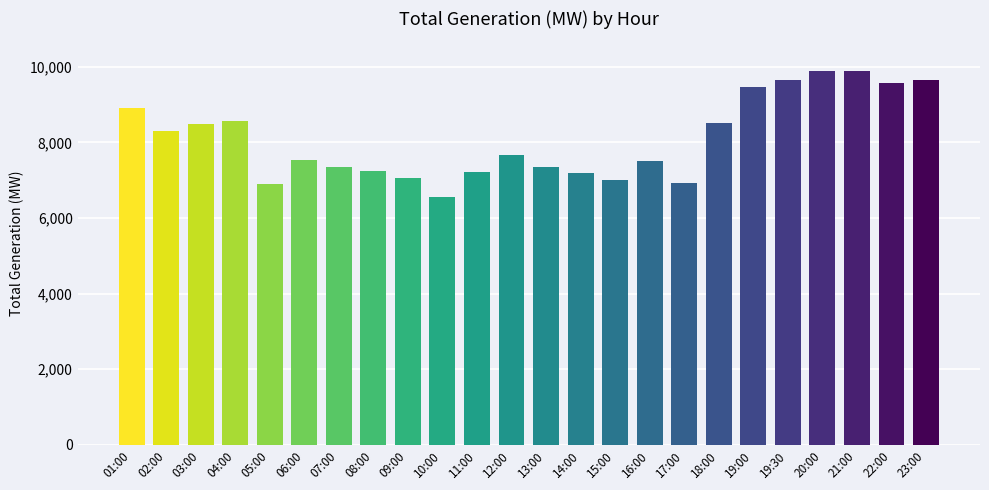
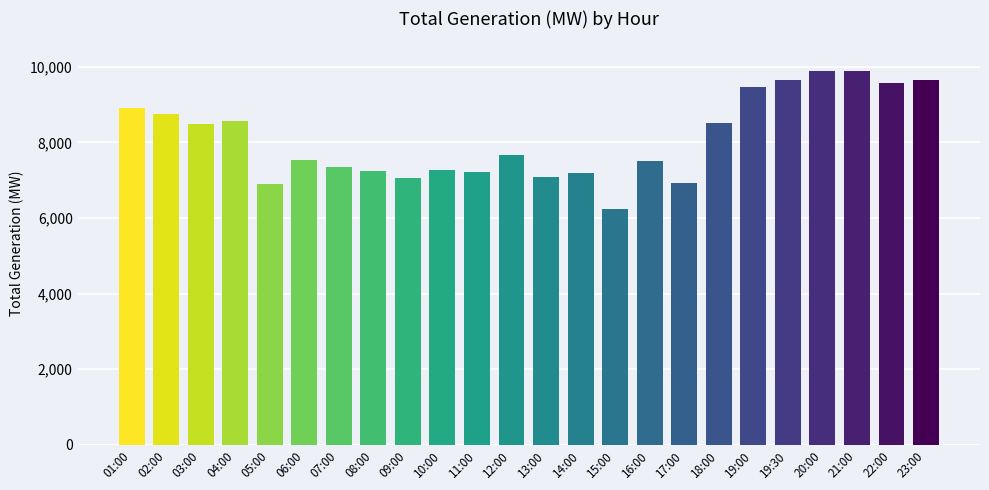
  {
    "01:00": "8,900",
-   "02:00": "8,300",
+   "02:00": "8,700",
    "03:00": "8,500",
    "04:00": "8,600",
    "05:00": "6,900",
    "06:00": "7,500",
    "07:00": "7,300",
    "08:00": "7,200",
    "09:00": "7,100",
-   "10:00": "6,500",
+   "10:00": "7,300",
    "11:00": "7,200",
    "12:00": "7,700",
-   "13:00": "7,400",
+   "13:00": "7,100",
    "14:00": "7,200",
-   "15:00": "7,000",
+   "15:00": "6,200",
    "16:00": "7,500",
    "17:00": "6,900",
    "18:00": "8,500",
    "19:00": "9,500",
    "19:30": "9,600",
    "20:00": "9,900",
    "21:00": "9,900",
    "22:00": "9,600",
    "23:00": "9,600"
  }
